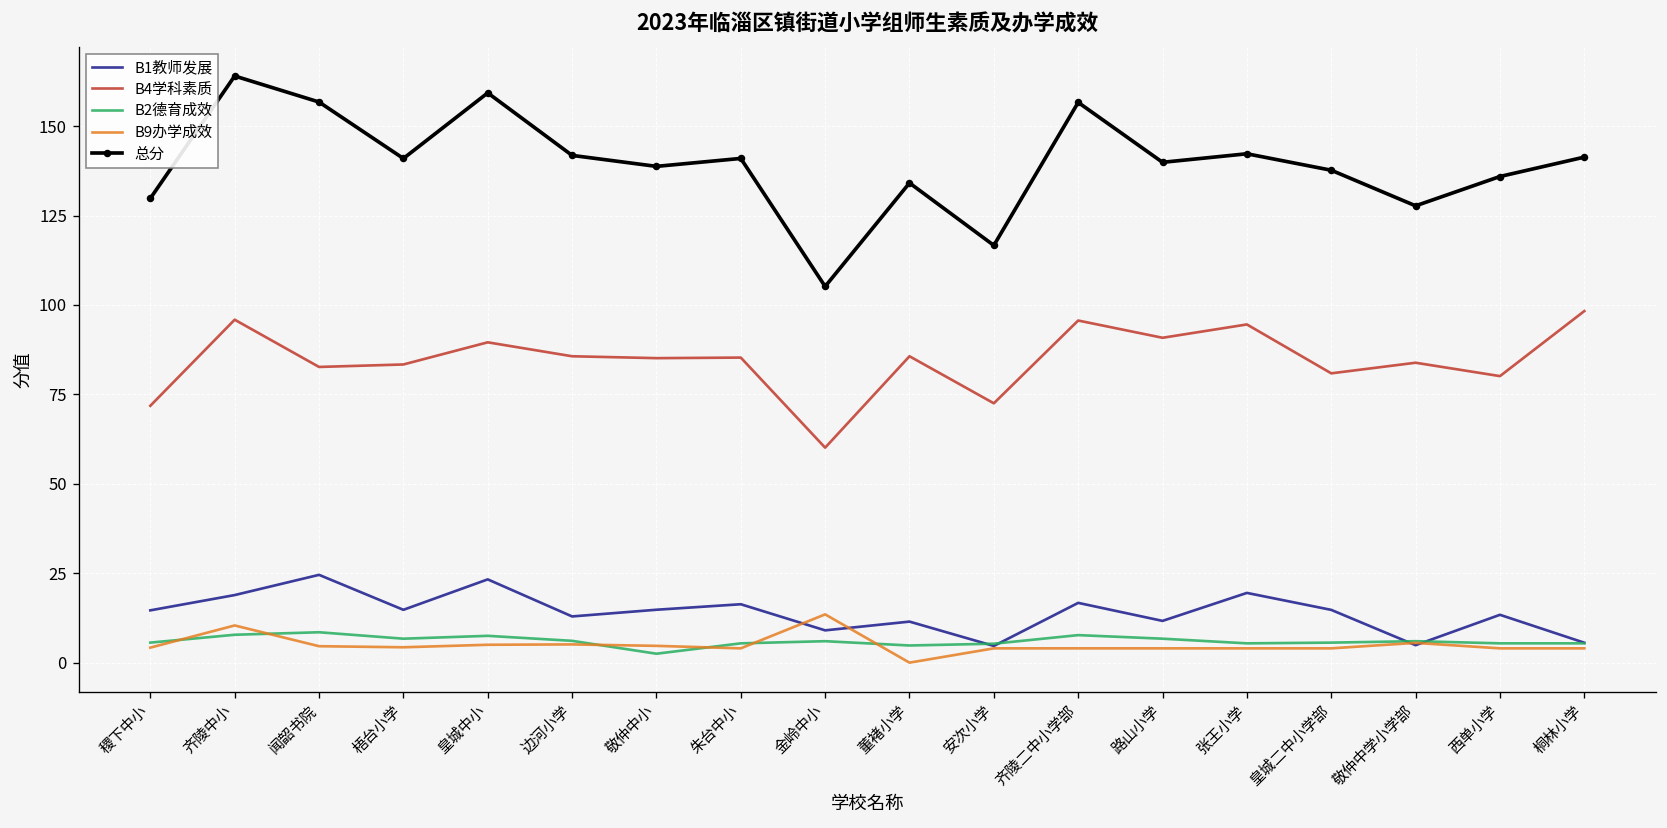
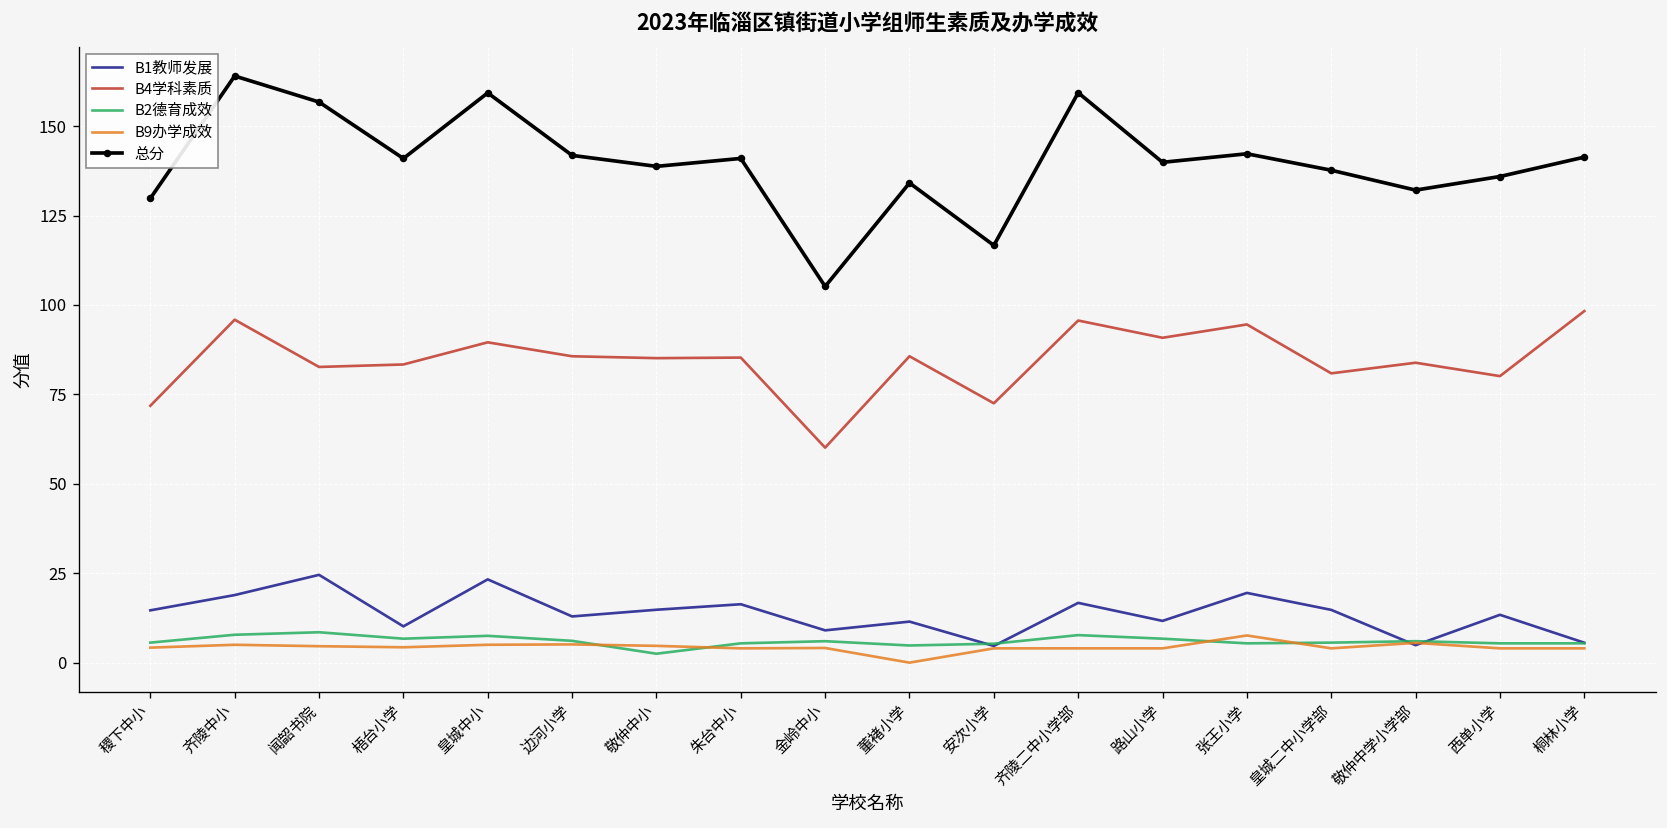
  {
    "B1教师发展": {
      "稷下中小": 15,
      "齐陵中小": 19,
      "闻韶书院": 25,
-     "梧台小学": 15,
+     "梧台小学": 10,
      "皇城中小": 23,
      "边河小学": 13,
      "敬仲中小": 15,
      "朱台中小": 16,
      "金岭中小": 9,
      "董褚小学": 11,
      "齐陵二中小学部": 17,
      "路山小学": 12,
      "张王小学": 20,
      "皇城二中小学部": 15,
      "西单小学": 13
    },
    "B4学科素质": {
      "稷下中小": 72,
      "齐陵中小": 96,
      "闻韶书院": 83,
      "梧台小学": 83,
      "皇城中小": 90,
      "边河小学": 86,
      "敬仲中小": 85,
      "朱台中小": 85,
      "金岭中小": 60,
      "董褚小学": 86,
      "安次小学": 73,
      "齐陵二中小学部": 96,
      "路山小学": 91,
      "张王小学": 95,
      "皇城二中小学部": 81,
      "敬仲中学小学部": 84,
      "西单小学": 80,
      "桐林小学": 98
    },
    "B2德育成效": {
      "稷下中小": 6,
      "齐陵中小": 8,
      "闻韶书院": 9,
      "梧台小学": 7,
      "皇城中小": 8,
      "边河小学": 6,
      "敬仲中小": 3,
      "朱台中小": 5,
      "金岭中小": 6,
      "董褚小学": 5,
      "齐陵二中小学部": 8,
      "路山小学": 7,
      "张王小学": 5,
      "皇城二中小学部": 6,
      "西单小学": 5
    },
    "B9办学成效": {
      "稷下中小": 4,
-     "齐陵中小": 10,
+     "齐陵中小": 5,
      "闻韶书院": 5,
      "梧台小学": 4,
      "皇城中小": 5,
      "边河小学": 5,
      "敬仲中小": 5,
      "朱台中小": 4,
-     "金岭中小": 14,
+     "金岭中小": 4,
      "董褚小学": 0,
      "齐陵二中小学部": 4,
      "路山小学": 4,
-     "张王小学": 4,
+     "张王小学": 8,
      "皇城二中小学部": 4,
      "西单小学": 4,
      "桐林小学": 4
    },
    "总分": {
      "稷下中小": 130,
      "齐陵中小": 164,
      "闻韶书院": 157,
      "梧台小学": 141,
      "皇城中小": 159,
      "边河小学": 142,
      "敬仲中小": 139,
      "朱台中小": 141,
      "金岭中小": 105,
      "董褚小学": 134,
      "安次小学": 117,
-     "齐陵二中小学部": 157,
+     "齐陵二中小学部": 159,
      "路山小学": 140,
      "张王小学": 142,
      "皇城二中小学部": 138,
-     "敬仲中学小学部": 128,
+     "敬仲中学小学部": 132,
      "西单小学": 136,
      "桐林小学": 141
    }
  }
